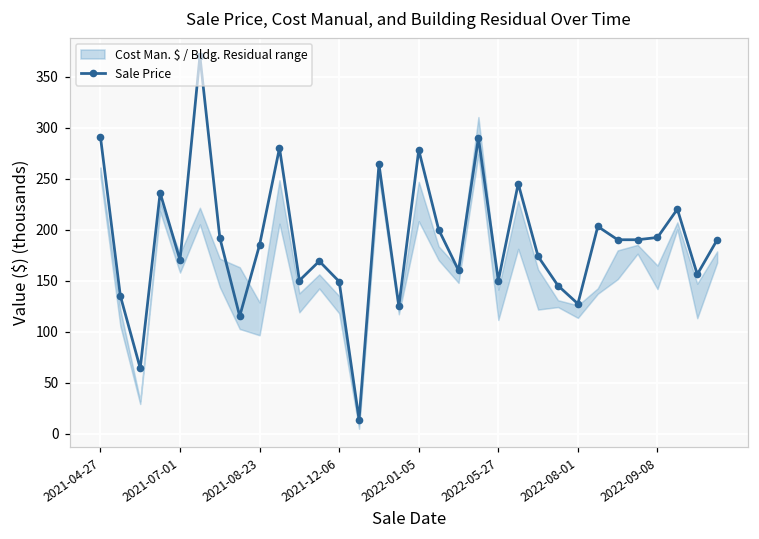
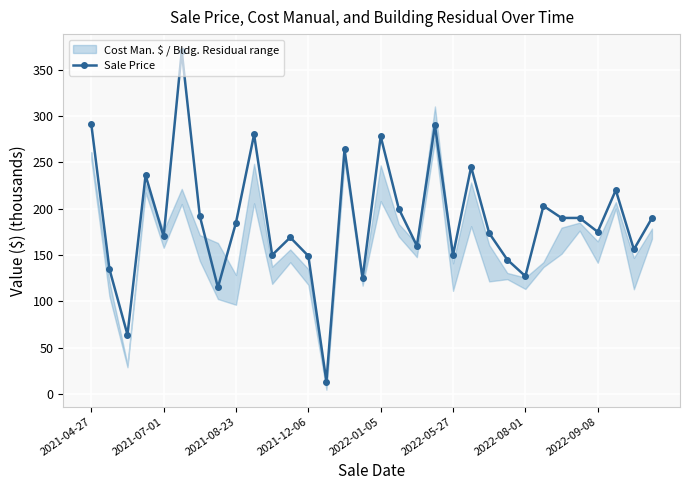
  {
    "Sale Price": {
      "2021-04-27": 290,
      "2021-07-01": 170,
      "2021-08-23": 190,
      "2021-12-06": 150,
      "2022-01-05": 280,
      "2022-05-27": 150,
-     "2022-09-08": 190
+     "2022-09-08": 180
    }
  }
